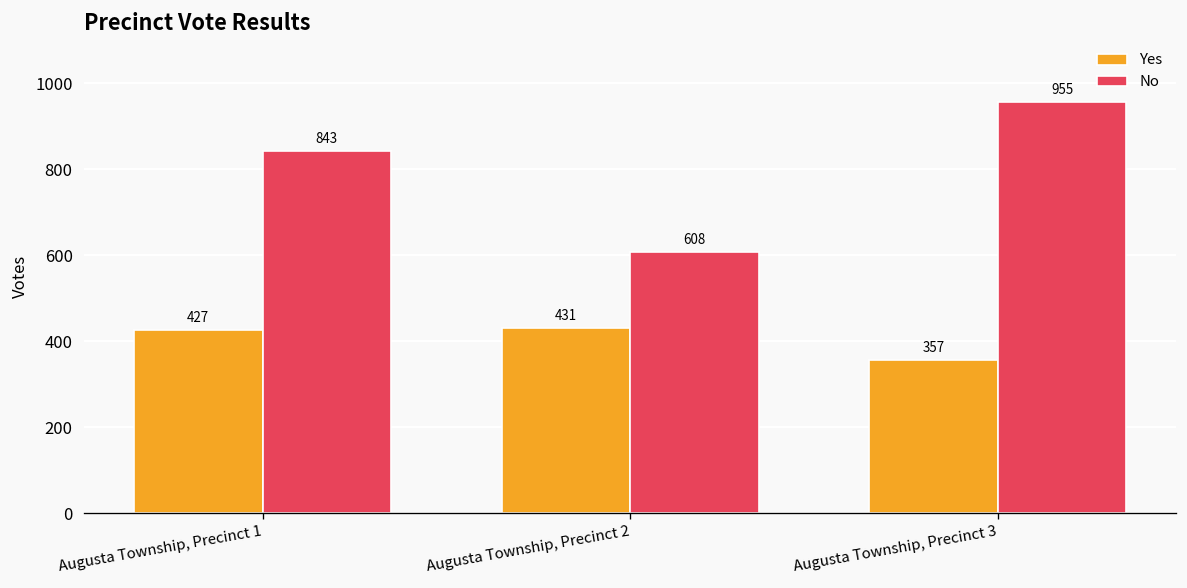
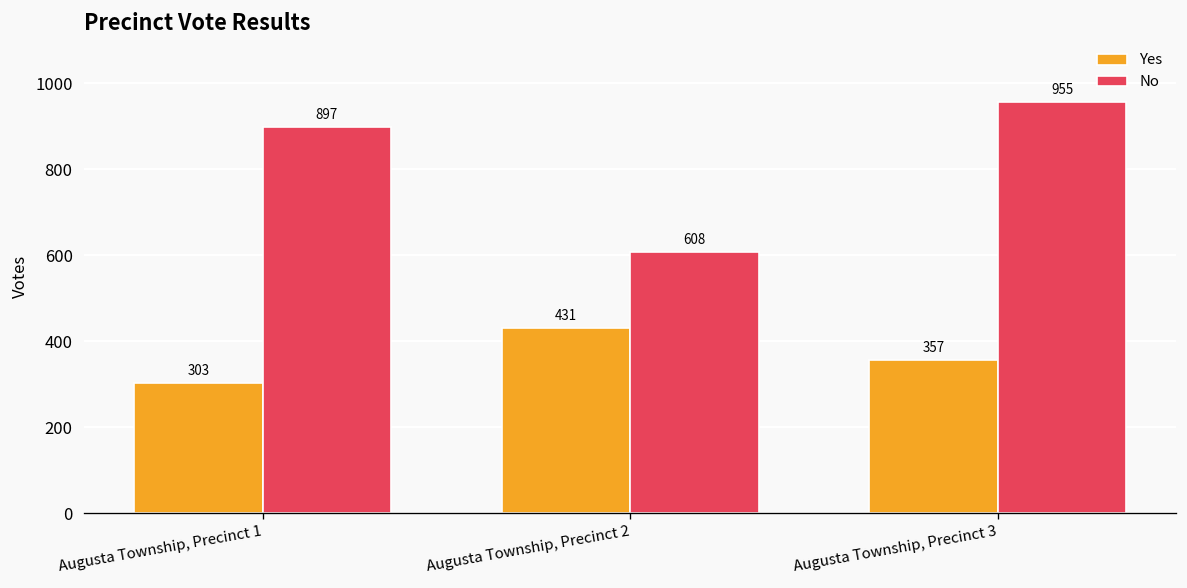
  {
    "Yes": {
-     "Augusta Township, Precinct 1": 427,
+     "Augusta Township, Precinct 1": 303,
      "Augusta Township, Precinct 2": 431,
      "Augusta Township, Precinct 3": 357
    },
    "No": {
-     "Augusta Township, Precinct 1": 843,
+     "Augusta Township, Precinct 1": 897,
      "Augusta Township, Precinct 2": 608,
      "Augusta Township, Precinct 3": 955
    }
  }
